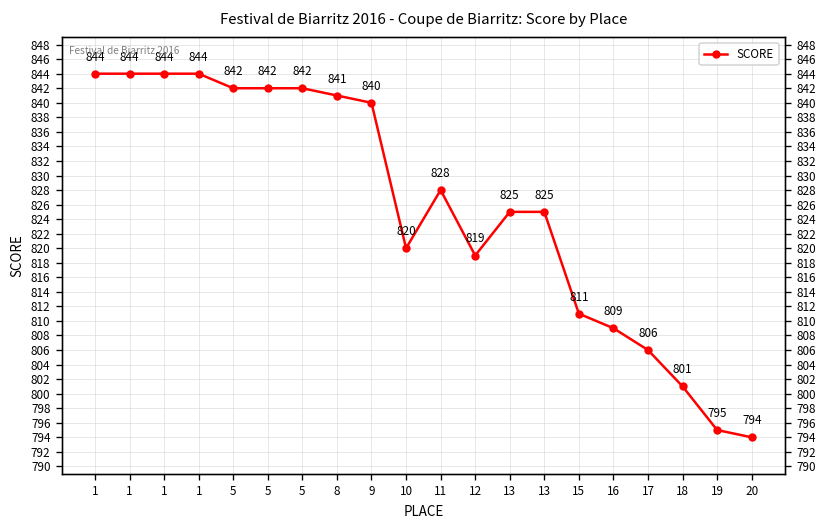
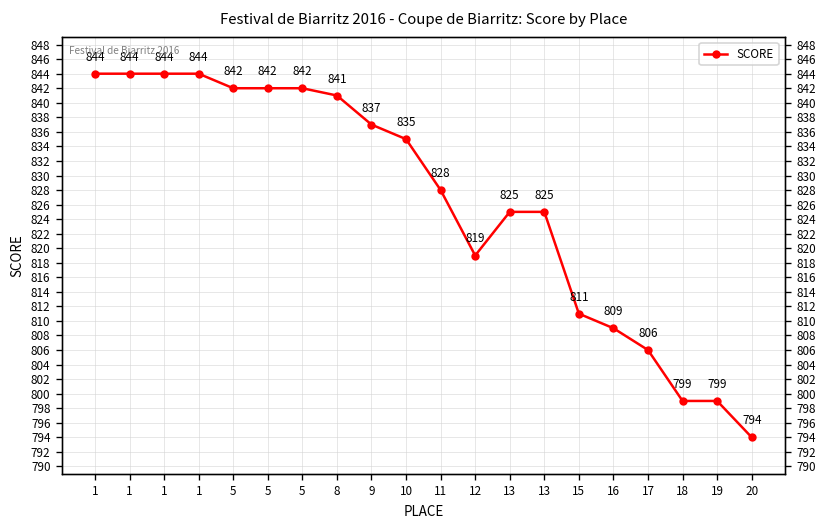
  {
    "8": 841,
-   "9": 840,
-   "10": 820,
+   "9": 837,
+   "10": 835,
    "11": 828,
    "12": 819,
    "15": 811,
    "16": 809,
    "17": 806,
-   "18": 801,
-   "19": 795,
+   "18": 799,
+   "19": 799,
    "20": 794
  }
